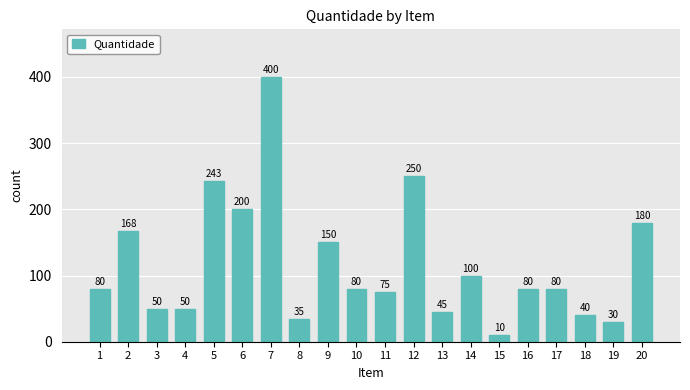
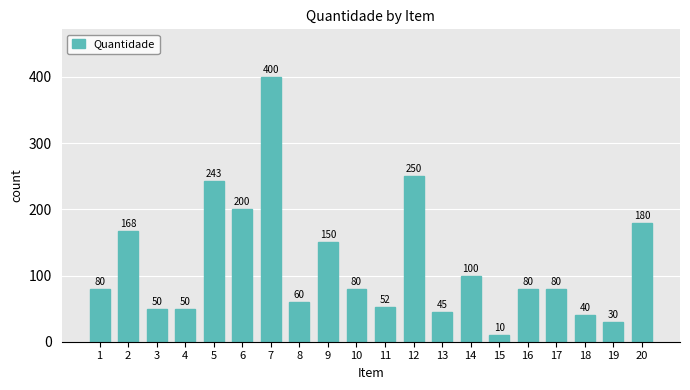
  {
    "1": 80,
    "2": 168,
    "3": 50,
    "4": 50,
    "5": 243,
    "6": 200,
    "7": 400,
-   "8": 35,
+   "8": 60,
    "9": 150,
    "10": 80,
-   "11": 75,
+   "11": 52,
    "12": 250,
    "13": 45,
    "14": 100,
    "15": 10,
    "16": 80,
    "17": 80,
    "18": 40,
    "19": 30,
    "20": 180
  }
